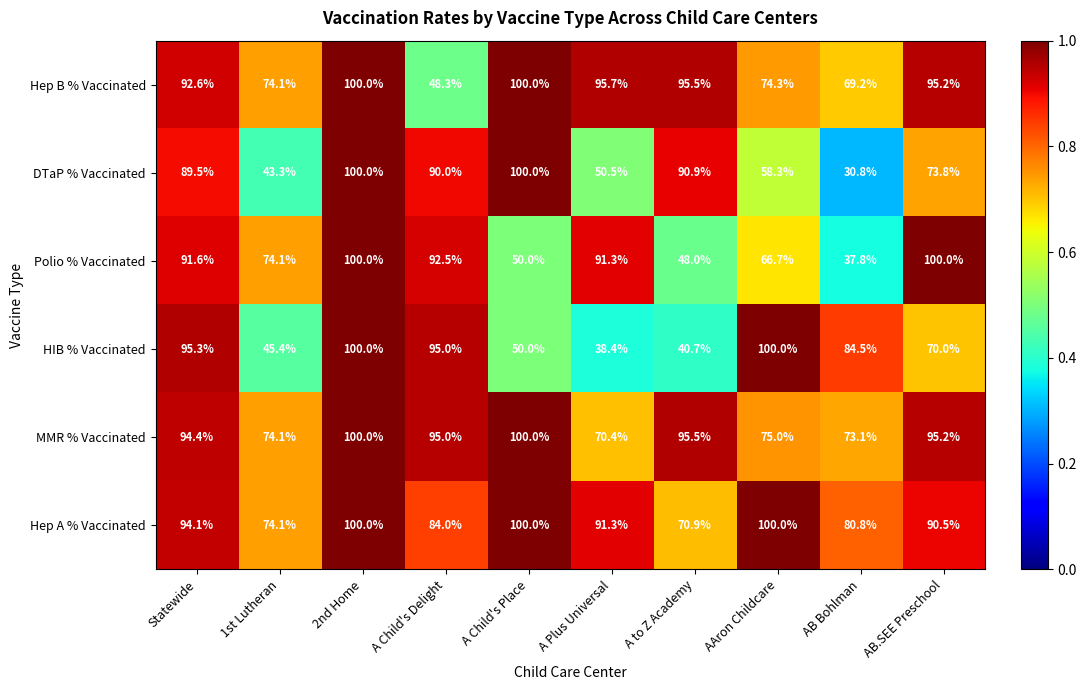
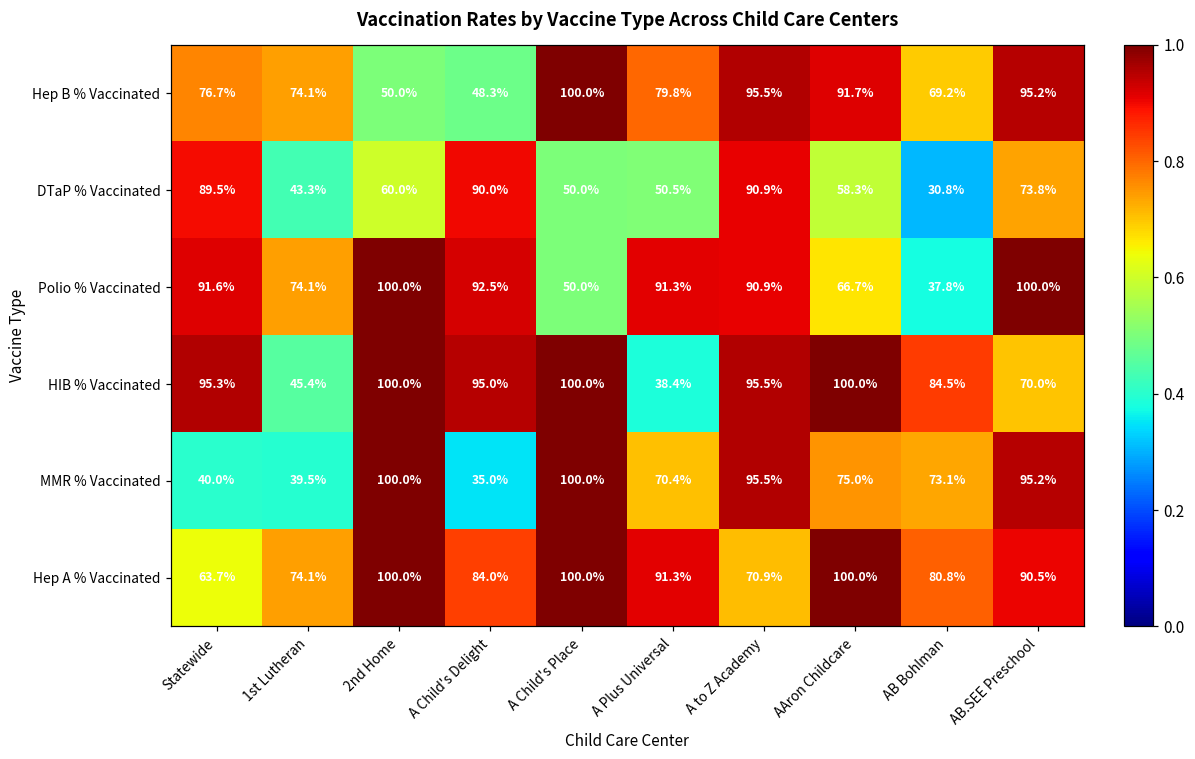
  {
    "Hep B % Vaccinated": {
-     "Statewide": "92.6%",
+     "Statewide": "76.7%",
      "1st Lutheran": "74.1%",
-     "2nd Home": "100.0%",
+     "2nd Home": "50.0%",
      "A Child's Delight": "48.3%",
      "A Child's Place": "100.0%",
-     "A Plus Universal": "95.7%",
+     "A Plus Universal": "79.8%",
      "A to Z Academy": "95.5%",
-     "AAron Childcare": "74.3%",
+     "AAron Childcare": "91.7%",
      "AB Bohlman": "69.2%",
      "AB.SEE Preschool": "95.2%"
    },
    "DTaP % Vaccinated": {
      "Statewide": "89.5%",
      "1st Lutheran": "43.3%",
-     "2nd Home": "100.0%",
+     "2nd Home": "60.0%",
      "A Child's Delight": "90.0%",
-     "A Child's Place": "100.0%",
+     "A Child's Place": "50.0%",
      "A Plus Universal": "50.5%",
      "A to Z Academy": "90.9%",
      "AAron Childcare": "58.3%",
      "AB Bohlman": "30.8%",
      "AB.SEE Preschool": "73.8%"
    },
    "Polio % Vaccinated": {
      "Statewide": "91.6%",
      "1st Lutheran": "74.1%",
      "2nd Home": "100.0%",
      "A Child's Delight": "92.5%",
      "A Child's Place": "50.0%",
      "A Plus Universal": "91.3%",
-     "A to Z Academy": "48.0%",
+     "A to Z Academy": "90.9%",
      "AAron Childcare": "66.7%",
      "AB Bohlman": "37.8%",
      "AB.SEE Preschool": "100.0%"
    },
    "HIB % Vaccinated": {
      "Statewide": "95.3%",
      "1st Lutheran": "45.4%",
      "2nd Home": "100.0%",
      "A Child's Delight": "95.0%",
-     "A Child's Place": "50.0%",
+     "A Child's Place": "100.0%",
      "A Plus Universal": "38.4%",
-     "A to Z Academy": "40.7%",
+     "A to Z Academy": "95.5%",
      "AAron Childcare": "100.0%",
      "AB Bohlman": "84.5%",
      "AB.SEE Preschool": "70.0%"
    },
    "MMR % Vaccinated": {
-     "Statewide": "94.4%",
-     "1st Lutheran": "74.1%",
+     "Statewide": "40.0%",
+     "1st Lutheran": "39.5%",
      "2nd Home": "100.0%",
-     "A Child's Delight": "95.0%",
+     "A Child's Delight": "35.0%",
      "A Child's Place": "100.0%",
      "A Plus Universal": "70.4%",
      "A to Z Academy": "95.5%",
      "AAron Childcare": "75.0%",
      "AB Bohlman": "73.1%",
      "AB.SEE Preschool": "95.2%"
    },
    "Hep A % Vaccinated": {
-     "Statewide": "94.1%",
+     "Statewide": "63.7%",
      "1st Lutheran": "74.1%",
      "2nd Home": "100.0%",
      "A Child's Delight": "84.0%",
      "A Child's Place": "100.0%",
      "A Plus Universal": "91.3%",
      "A to Z Academy": "70.9%",
      "AAron Childcare": "100.0%",
      "AB Bohlman": "80.8%",
      "AB.SEE Preschool": "90.5%"
    }
  }
